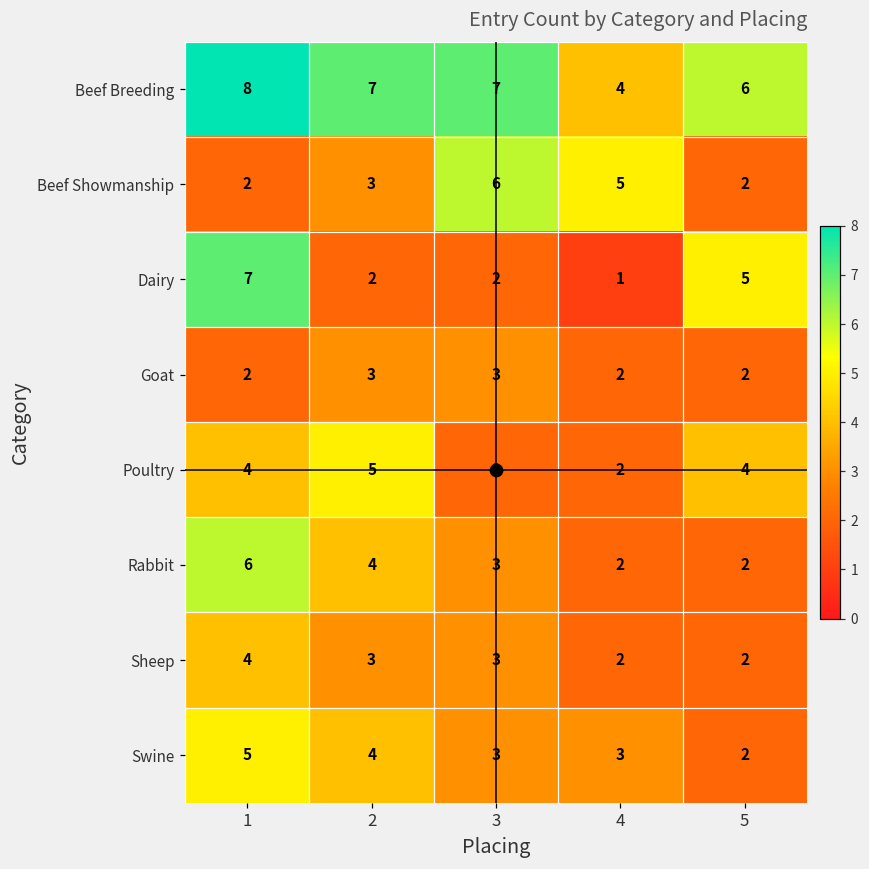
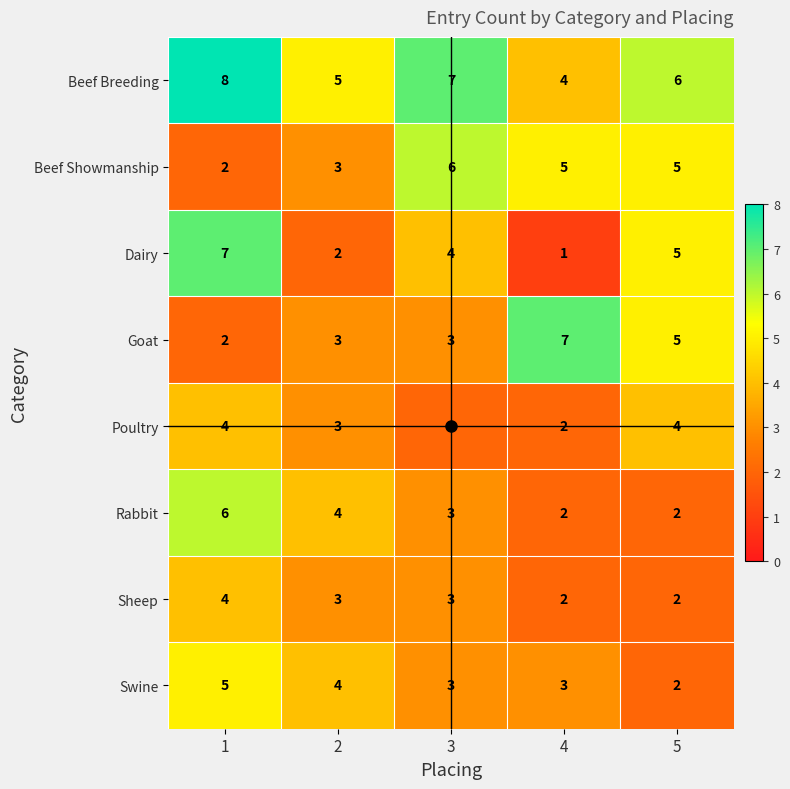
  {
    "Beef Breeding": {
      "1": 8,
-     "2": 7,
+     "2": 5,
      "3": 7,
      "4": 4,
      "5": 6
    },
    "Beef Showmanship": {
      "1": 2,
      "2": 3,
      "3": 6,
      "4": 5,
-     "5": 2
+     "5": 5
    },
    "Dairy": {
      "1": 7,
      "2": 2,
-     "3": 2,
+     "3": 4,
      "4": 1,
      "5": 5
    },
    "Goat": {
      "1": 2,
      "2": 3,
      "3": 3,
-     "4": 2,
-     "5": 2
+     "4": 7,
+     "5": 5
    },
    "Poultry": {
      "1": 4,
-     "2": 5,
+     "2": 3,
      "4": 2,
      "5": 4
    },
    "Rabbit": {
      "1": 6,
      "2": 4,
      "3": 3,
      "4": 2,
      "5": 2
    },
    "Sheep": {
      "1": 4,
      "2": 3,
      "3": 3,
      "4": 2,
      "5": 2
    },
    "Swine": {
      "1": 5,
      "2": 4,
      "3": 3,
      "4": 3,
      "5": 2
    }
  }
